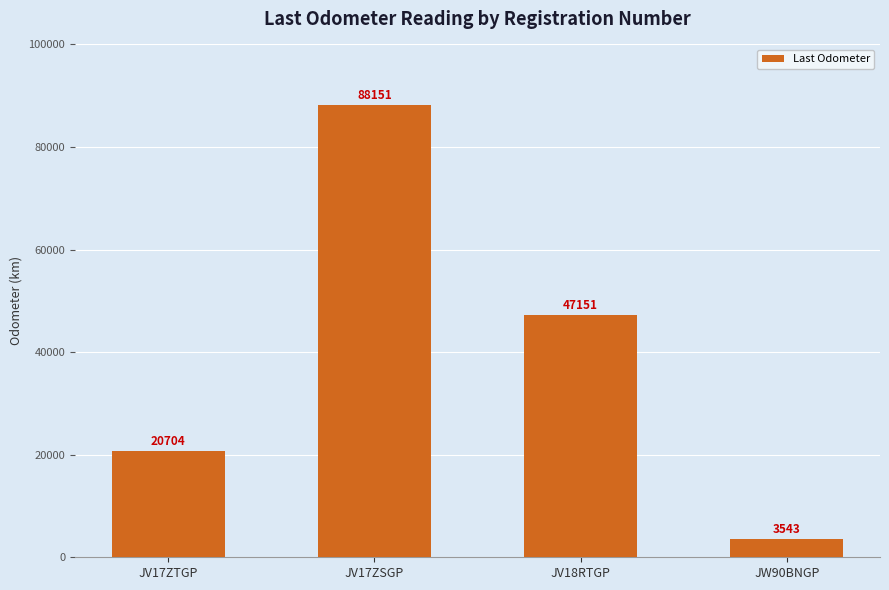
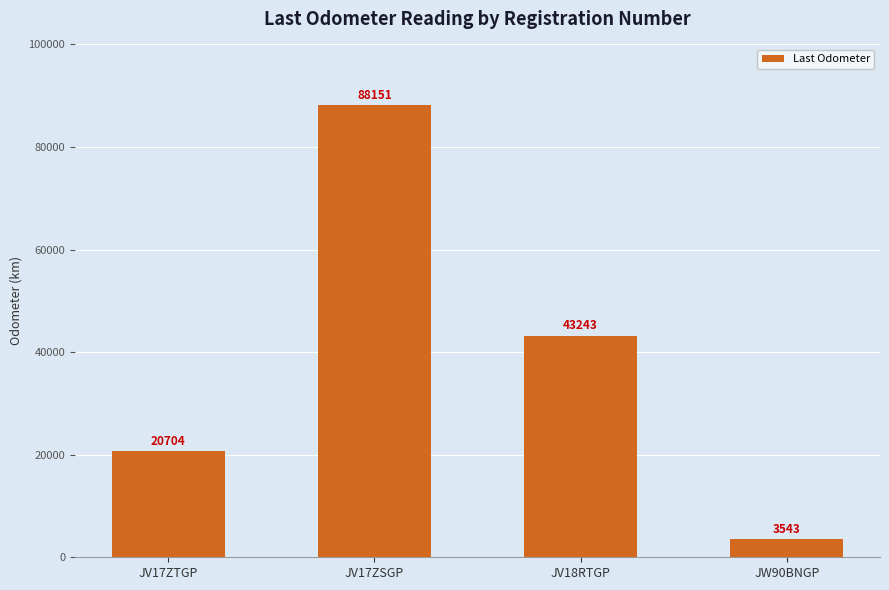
  {
    "JV17ZTGP": 20704,
    "JV17ZSGP": 88151,
-   "JV18RTGP": 47151,
+   "JV18RTGP": 43243,
    "JW90BNGP": 3543
  }
